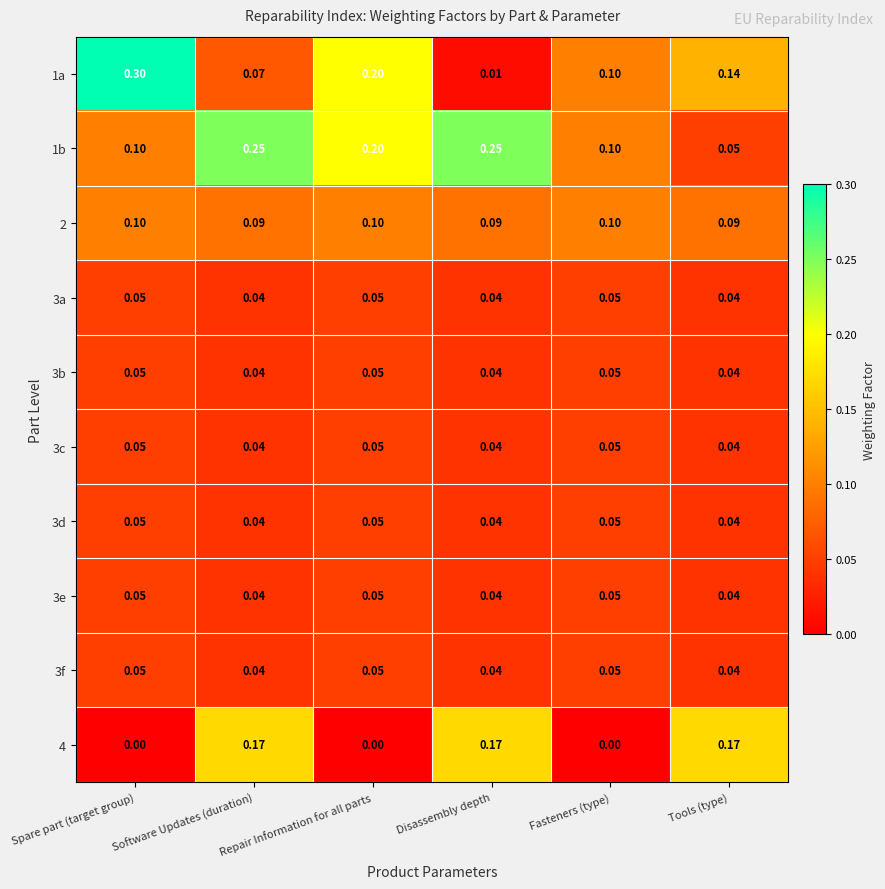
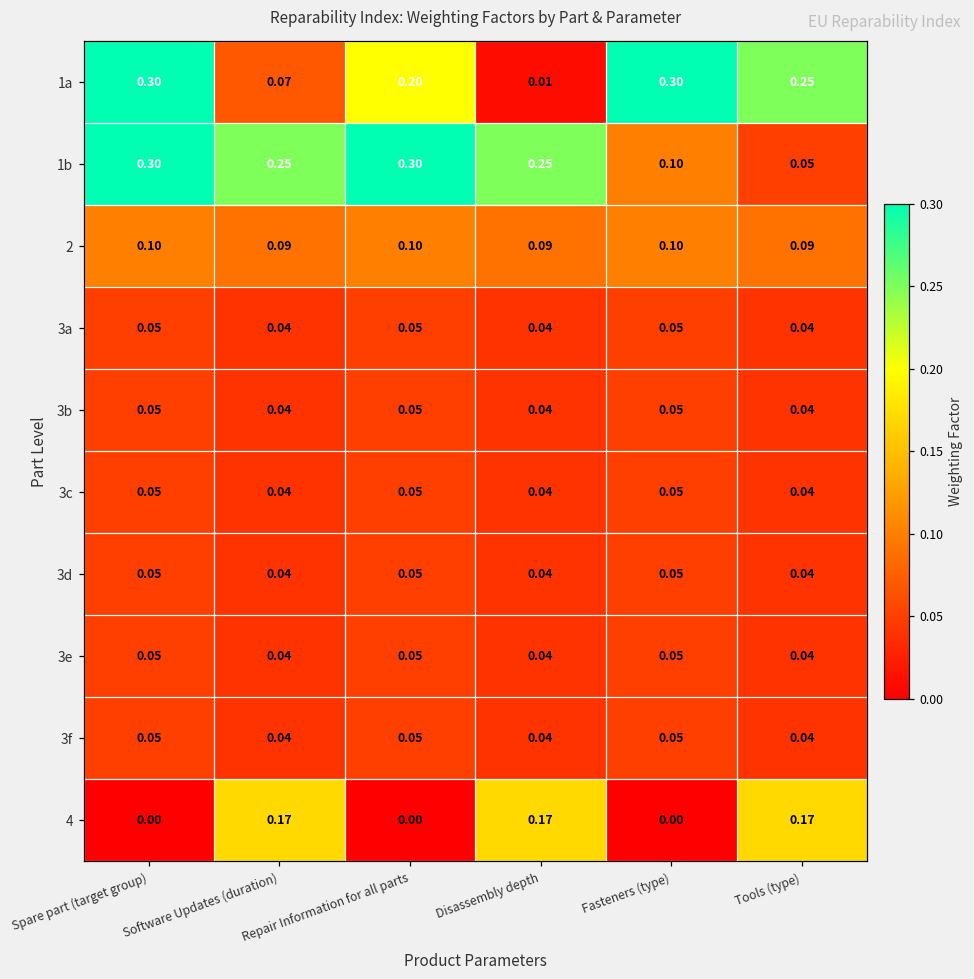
  {
    "1a": {
      "Spare part (target group)": 0.30,
      "Software Updates (duration)": 0.07,
      "Repair Information for all parts": 0.20,
      "Disassembly depth": 0.01,
-     "Fasteners (type)": 0.10,
-     "Tools (type)": 0.14
+     "Fasteners (type)": 0.30,
+     "Tools (type)": 0.25
    },
    "1b": {
-     "Spare part (target group)": 0.10,
+     "Spare part (target group)": 0.30,
      "Software Updates (duration)": 0.25,
-     "Repair Information for all parts": 0.20,
+     "Repair Information for all parts": 0.30,
      "Disassembly depth": 0.25,
      "Fasteners (type)": 0.10,
      "Tools (type)": 0.05
    },
    "2": {
      "Spare part (target group)": 0.10,
      "Software Updates (duration)": 0.09,
      "Repair Information for all parts": 0.10,
      "Disassembly depth": 0.09,
      "Fasteners (type)": 0.10,
      "Tools (type)": 0.09
    },
    "3a": {
      "Spare part (target group)": 0.05,
      "Software Updates (duration)": 0.04,
      "Repair Information for all parts": 0.05,
      "Disassembly depth": 0.04,
      "Fasteners (type)": 0.05,
      "Tools (type)": 0.04
    },
    "3b": {
      "Spare part (target group)": 0.05,
      "Software Updates (duration)": 0.04,
      "Repair Information for all parts": 0.05,
      "Disassembly depth": 0.04,
      "Fasteners (type)": 0.05,
      "Tools (type)": 0.04
    },
    "3c": {
      "Spare part (target group)": 0.05,
      "Software Updates (duration)": 0.04,
      "Repair Information for all parts": 0.05,
      "Disassembly depth": 0.04,
      "Fasteners (type)": 0.05,
      "Tools (type)": 0.04
    },
    "3d": {
      "Spare part (target group)": 0.05,
      "Software Updates (duration)": 0.04,
      "Repair Information for all parts": 0.05,
      "Disassembly depth": 0.04,
      "Fasteners (type)": 0.05,
      "Tools (type)": 0.04
    },
    "3e": {
      "Spare part (target group)": 0.05,
      "Software Updates (duration)": 0.04,
      "Repair Information for all parts": 0.05,
      "Disassembly depth": 0.04,
      "Fasteners (type)": 0.05,
      "Tools (type)": 0.04
    },
    "3f": {
      "Spare part (target group)": 0.05,
      "Software Updates (duration)": 0.04,
      "Repair Information for all parts": 0.05,
      "Disassembly depth": 0.04,
      "Fasteners (type)": 0.05,
      "Tools (type)": 0.04
    },
    "4": {
      "Spare part (target group)": 0.00,
      "Software Updates (duration)": 0.17,
      "Repair Information for all parts": 0.00,
      "Disassembly depth": 0.17,
      "Fasteners (type)": 0.00,
      "Tools (type)": 0.17
    }
  }
